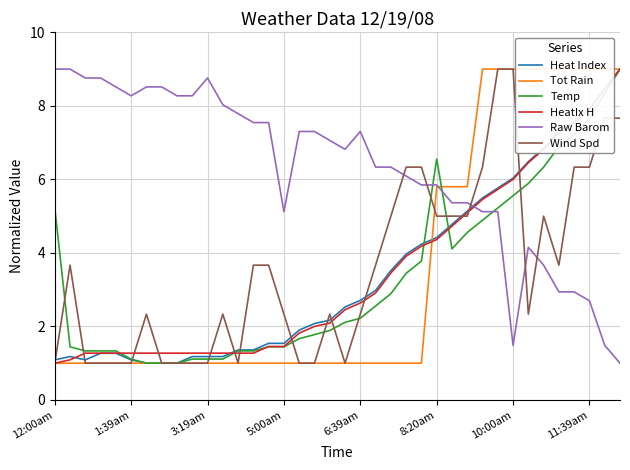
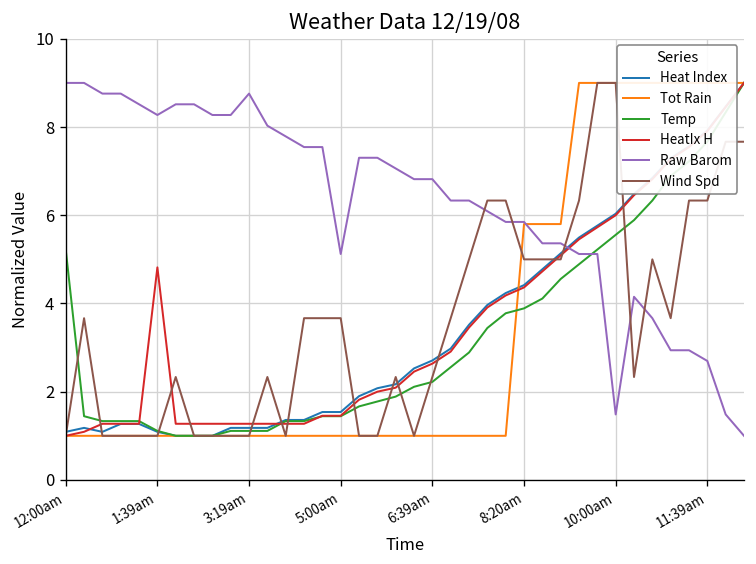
  {
    "Heat Index": {
      "12:00am": 1.1,
      "5:00am": 1.5,
      "6:39am": 2.7
    },
    "Tot Rain": {
      "5:00am": 1.0,
      "6:39am": 1.0
    },
    "Temp": {
      "12:00am": 5.2,
      "6:39am": 2.2,
-     "8:20am": 6.6,
+     "8:20am": 3.9,
      "10:00am": 5.6
    },
    "HeatIx H": {
-     "1:39am": 1.3,
+     "1:39am": 4.8,
      "3:19am": 1.3,
      "6:39am": 2.6
    },
    "Raw Barom": {
      "12:00am": 9.0,
      "1:39am": 8.3,
      "3:19am": 8.8,
      "5:00am": 5.1,
-     "6:39am": 7.3,
+     "6:39am": 6.8,
      "10:00am": 1.5,
      "11:39am": 2.7
    },
    "Wind Spd": {
-     "5:00am": 2.3,
+     "5:00am": 3.7,
      "6:39am": 2.3,
      "8:20am": 5.0,
      "11:39am": 6.3
    }
  }
